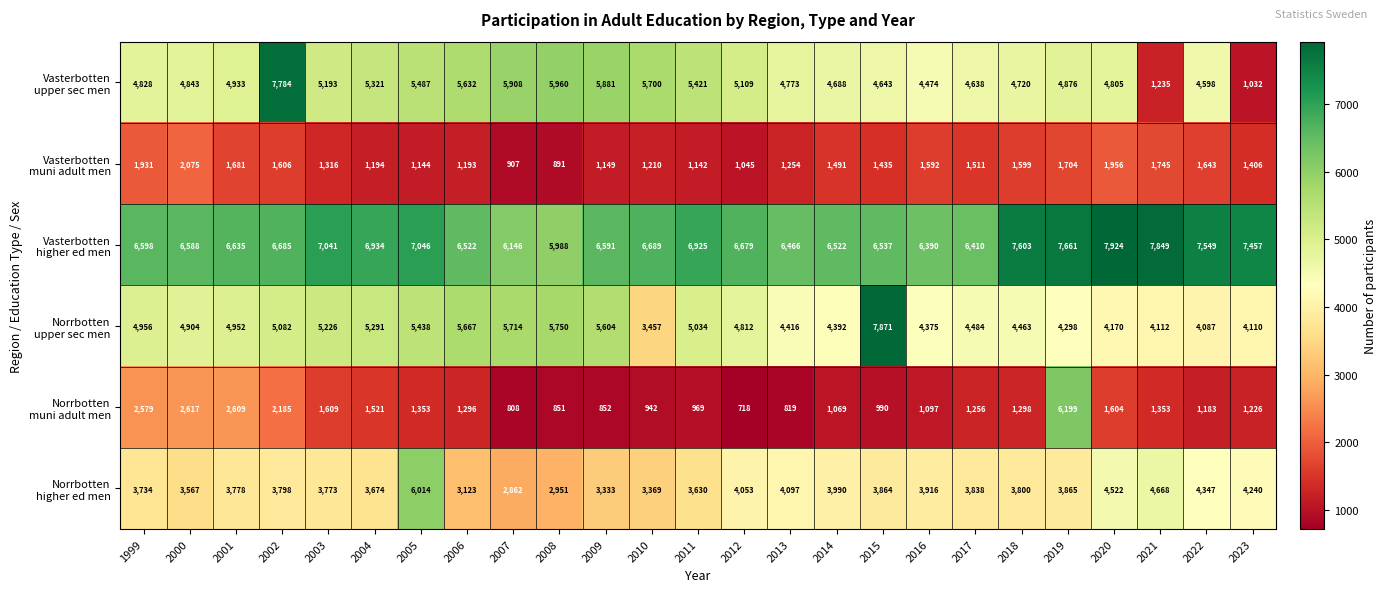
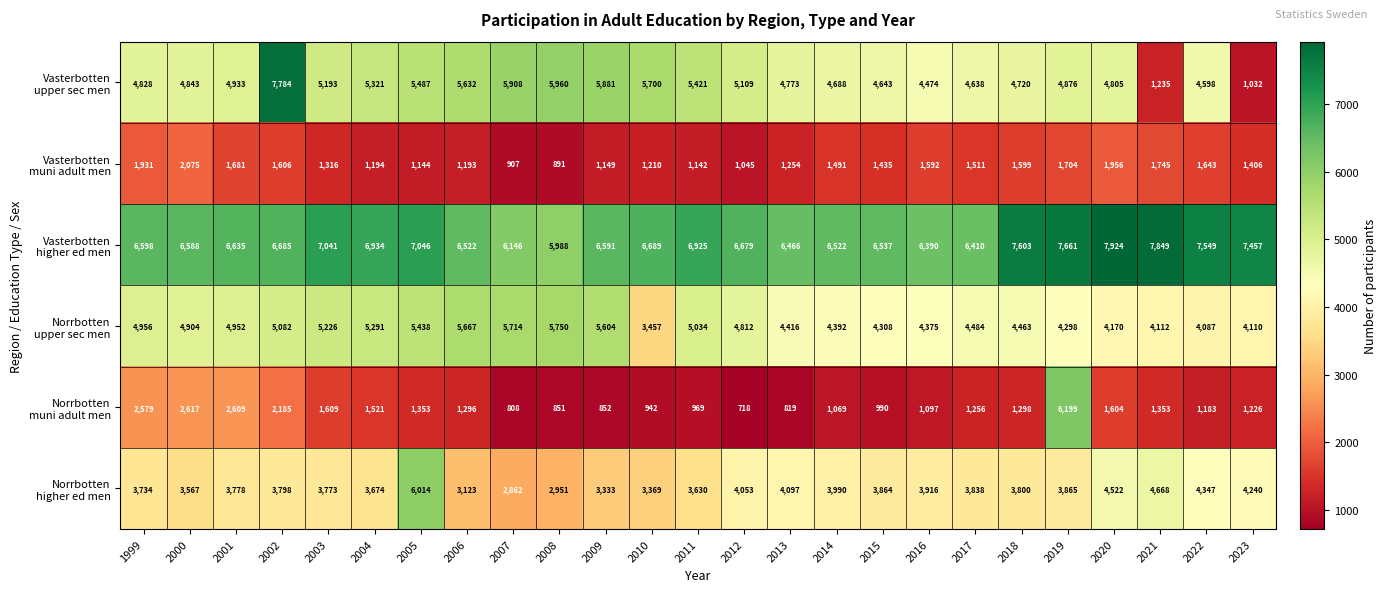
  {
    "Vasterbotten upper sec men": {
      "1999": "4,828",
      "2000": "4,843",
      "2001": "4,933",
      "2002": "7,784",
      "2003": "5,193",
      "2004": "5,321",
      "2005": "5,487",
      "2006": "5,632",
      "2007": "5,908",
      "2008": "5,960",
      "2009": "5,881",
      "2010": "5,700",
      "2011": "5,421",
      "2012": "5,109",
      "2013": "4,773",
      "2014": "4,688",
      "2015": "4,643",
      "2016": "4,474",
      "2017": "4,638",
      "2018": "4,720",
      "2019": "4,876",
      "2020": "4,805",
      "2021": "1,235",
      "2022": "4,598",
      "2023": "1,032"
    },
    "Vasterbotten muni adult men": {
      "1999": "1,931",
      "2000": "2,075",
      "2001": "1,681",
      "2002": "1,606",
      "2003": "1,316",
      "2004": "1,194",
      "2005": "1,144",
      "2006": "1,193",
      "2007": "907",
      "2008": "891",
      "2009": "1,149",
      "2010": "1,210",
      "2011": "1,142",
      "2012": "1,045",
      "2013": "1,254",
      "2014": "1,491",
      "2015": "1,435",
      "2016": "1,592",
      "2017": "1,511",
      "2018": "1,599",
      "2019": "1,704",
      "2020": "1,956",
      "2021": "1,745",
      "2022": "1,643",
      "2023": "1,406"
    },
    "Vasterbotten higher ed men": {
      "1999": "6,598",
      "2000": "6,588",
      "2001": "6,635",
      "2002": "6,685",
      "2003": "7,041",
      "2004": "6,934",
      "2005": "7,046",
      "2006": "6,522",
      "2007": "6,146",
      "2008": "5,988",
      "2009": "6,591",
      "2010": "6,689",
      "2011": "6,925",
      "2012": "6,679",
      "2013": "6,466",
      "2014": "6,522",
      "2015": "6,537",
      "2016": "6,390",
      "2017": "6,410",
      "2018": "7,603",
      "2019": "7,661",
      "2020": "7,924",
      "2021": "7,849",
      "2022": "7,549",
      "2023": "7,457"
    },
    "Norrbotten upper sec men": {
      "1999": "4,956",
      "2000": "4,904",
      "2001": "4,952",
      "2002": "5,082",
      "2003": "5,226",
      "2004": "5,291",
      "2005": "5,438",
      "2006": "5,667",
      "2007": "5,714",
      "2008": "5,750",
      "2009": "5,604",
      "2010": "3,457",
      "2011": "5,034",
      "2012": "4,812",
      "2013": "4,416",
      "2014": "4,392",
-     "2015": "7,871",
+     "2015": "4,308",
      "2016": "4,375",
      "2017": "4,484",
      "2018": "4,463",
      "2019": "4,298",
      "2020": "4,170",
      "2021": "4,112",
      "2022": "4,087",
      "2023": "4,110"
    },
    "Norrbotten muni adult men": {
      "1999": "2,579",
      "2000": "2,617",
      "2001": "2,609",
      "2002": "2,185",
      "2003": "1,609",
      "2004": "1,521",
      "2005": "1,353",
      "2006": "1,296",
      "2007": "808",
      "2008": "851",
      "2009": "852",
      "2010": "942",
      "2011": "969",
      "2012": "718",
      "2013": "819",
      "2014": "1,069",
      "2015": "990",
      "2016": "1,097",
      "2017": "1,256",
      "2018": "1,298",
      "2019": "6,199",
      "2020": "1,604",
      "2021": "1,353",
      "2022": "1,183",
      "2023": "1,226"
    },
    "Norrbotten higher ed men": {
      "1999": "3,734",
      "2000": "3,567",
      "2001": "3,778",
      "2002": "3,798",
      "2003": "3,773",
      "2004": "3,674",
      "2005": "6,014",
      "2006": "3,123",
      "2007": "2,862",
      "2008": "2,951",
      "2009": "3,333",
      "2010": "3,369",
      "2011": "3,630",
      "2012": "4,053",
      "2013": "4,097",
      "2014": "3,990",
      "2015": "3,864",
      "2016": "3,916",
      "2017": "3,838",
      "2018": "3,800",
      "2019": "3,865",
      "2020": "4,522",
      "2021": "4,668",
      "2022": "4,347",
      "2023": "4,240"
    }
  }
